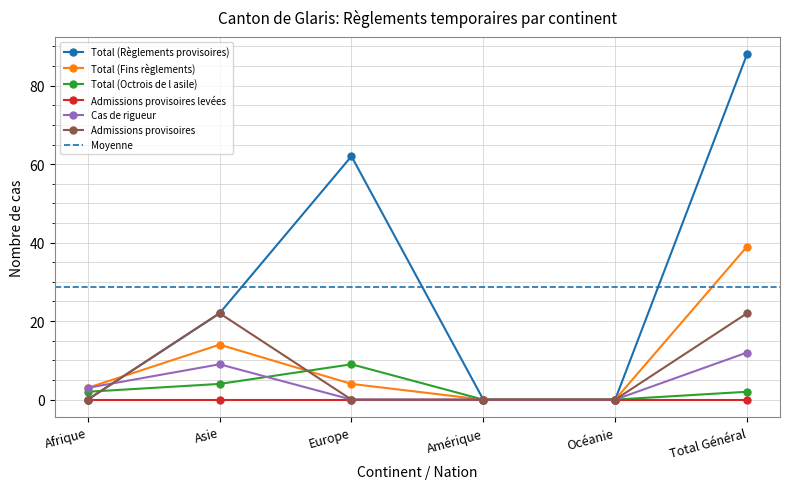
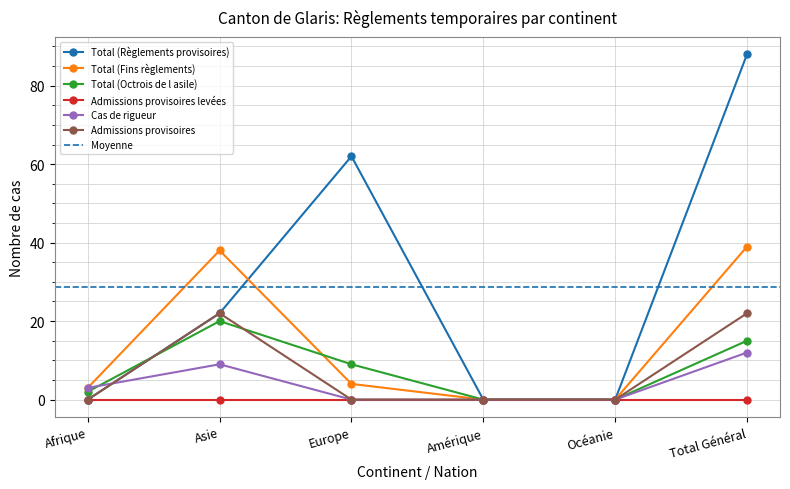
  {
    "Total (Règlements provisoires)": {
      "Europe": 62,
      "Total Général": 88
    },
    "Total (Fins règlements)": {
-     "Asie": 14,
+     "Asie": 38,
      "Europe": 4,
      "Total Général": 39
    },
    "Total (Octrois de l asile)": {
      "Afrique": 2,
-     "Asie": 4,
+     "Asie": 20,
      "Europe": 9,
-     "Total Général": 2
+     "Total Général": 15
    },
    "Admissions provisoires levées": {
      "Asie": 0,
      "Total Général": 0
    },
    "Cas de rigueur": {
      "Asie": 9,
      "Total Général": 12
    },
    "Admissions provisoires": {
      "Total Général": 22
    }
  }
